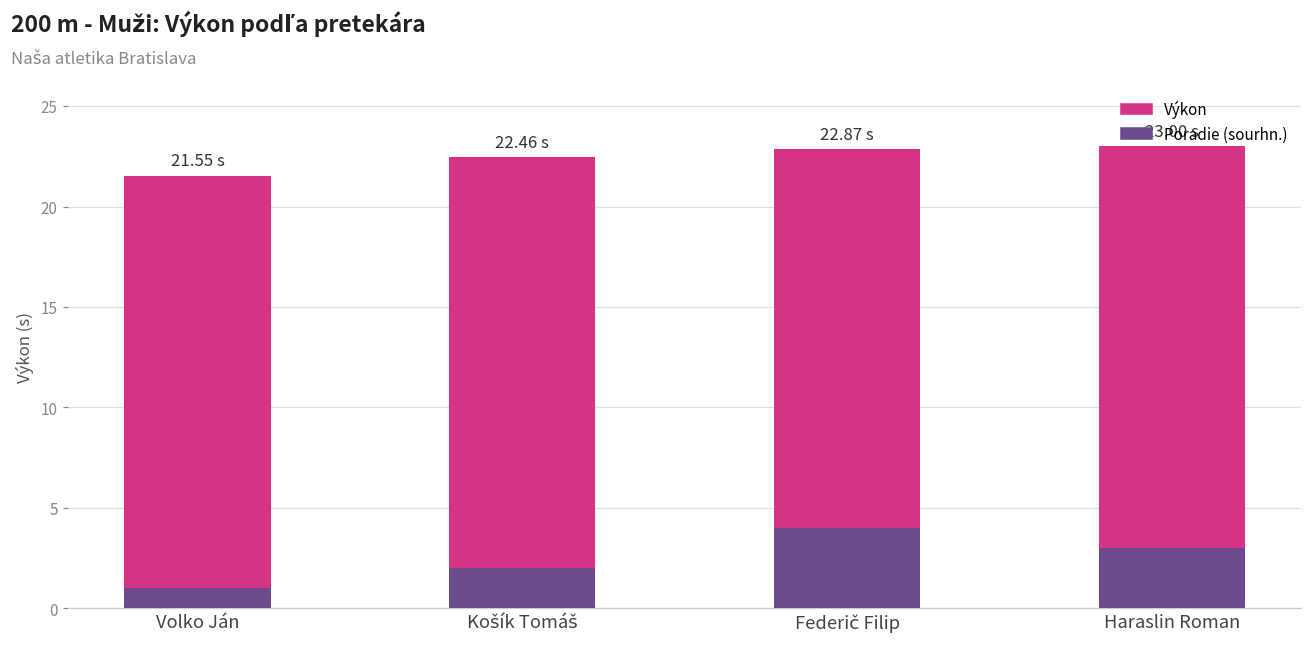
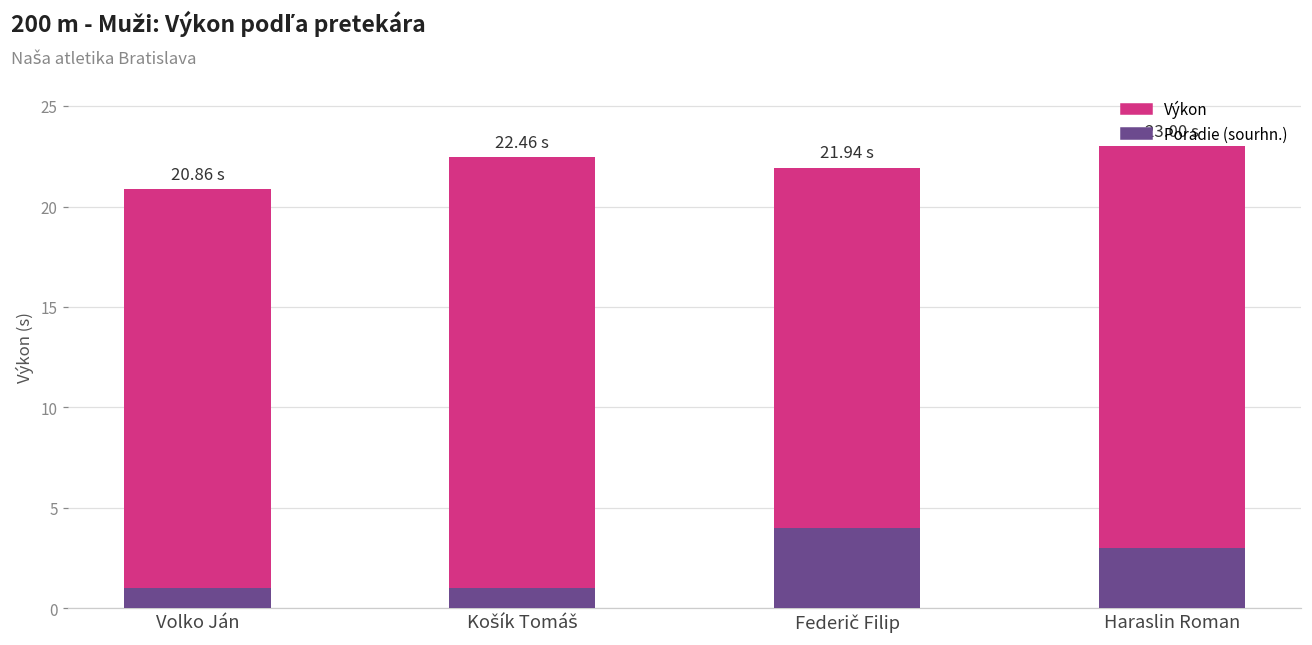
  {
    "Výkon": {
-     "Volko Ján": 21.55,
+     "Volko Ján": 20.86,
      "Košík Tomáš": 22.46,
-     "Federič Filip": 22.87,
+     "Federič Filip": 21.94,
      "Haraslin Roman": 23.00
    },
    "Poradie (sourhn.)": {
-     "Košík Tomáš": 2
+     "Košík Tomáš": 1
    }
  }
